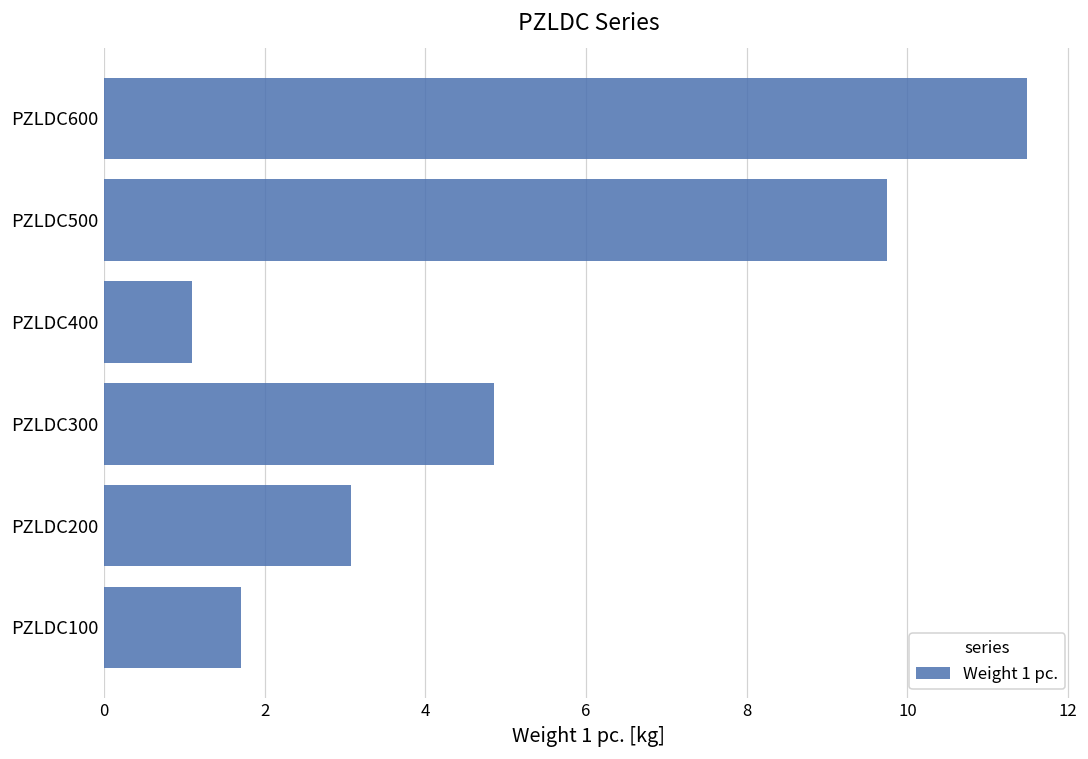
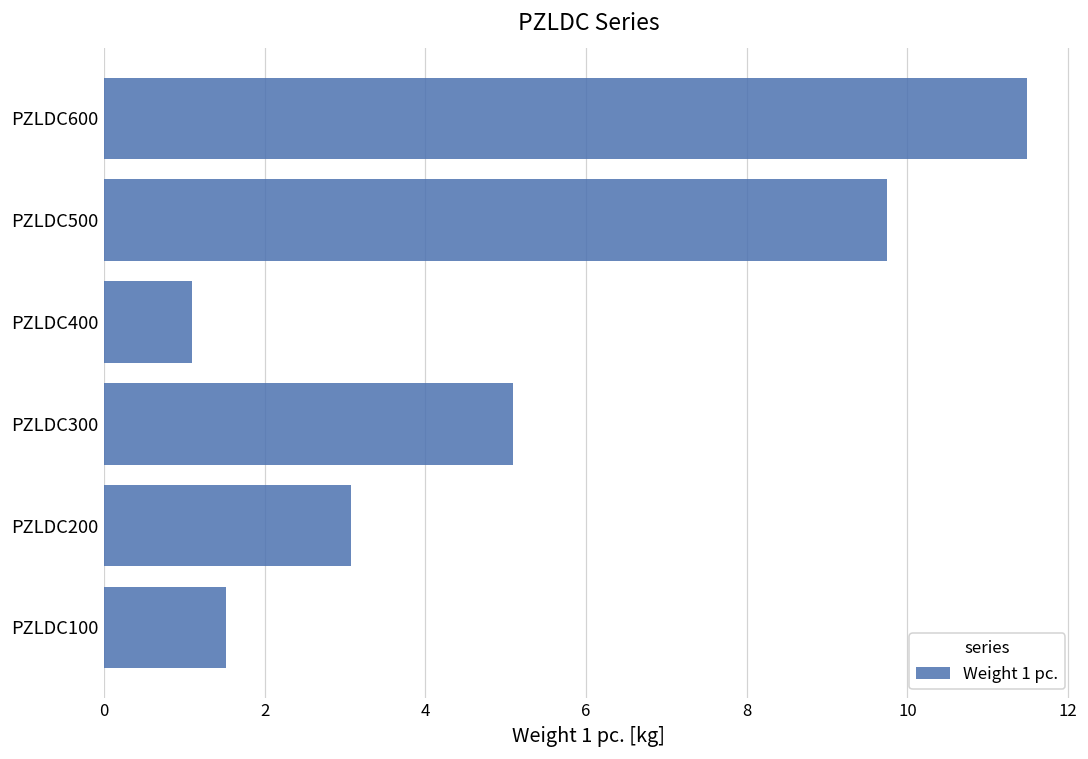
  {
    "PZLDC600": 11.5,
    "PZLDC500": 9.8,
    "PZLDC400": 1.1,
-   "PZLDC300": 4.9,
+   "PZLDC300": 5.1,
    "PZLDC200": 3.1,
-   "PZLDC100": 1.7
+   "PZLDC100": 1.5
  }
